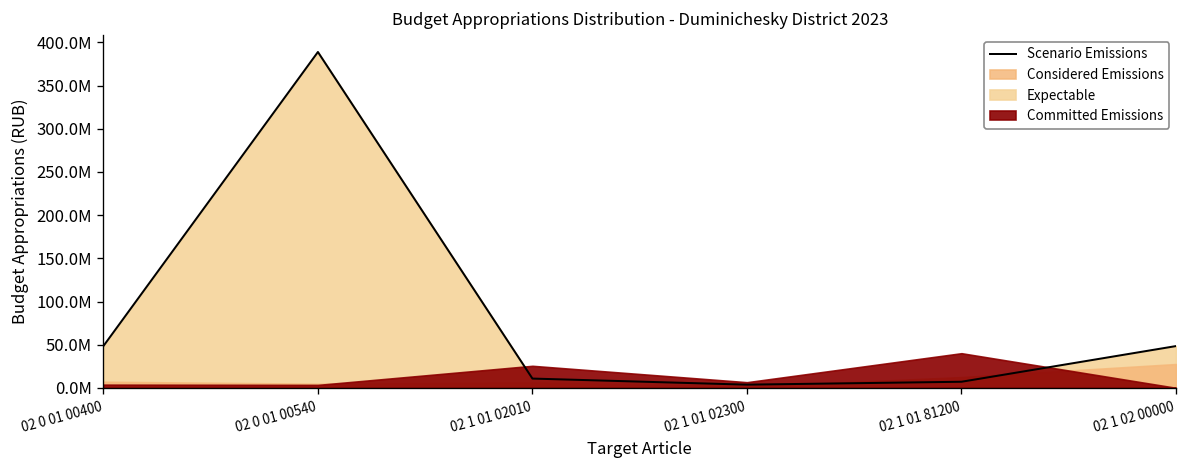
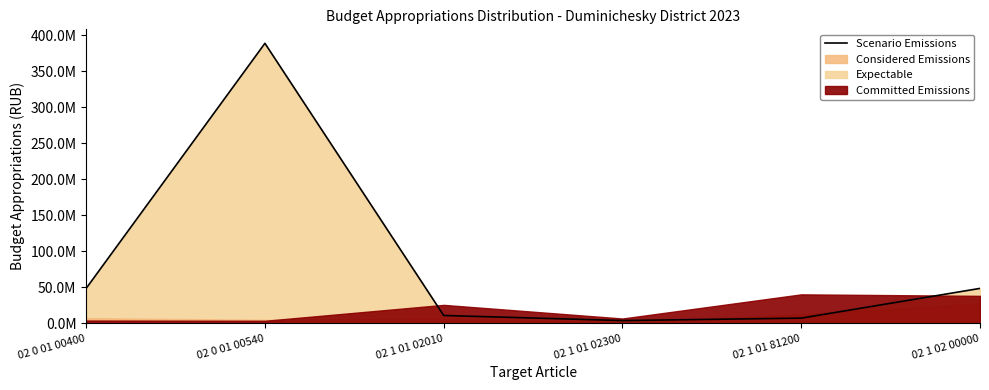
  {
    "Committed Emissions": {
      "02 1 01 02010": 30000000,
      "02 1 01 81200": 40000000,
-     "02 1 02 00000": 0
+     "02 1 02 00000": 40000000
    }
  }
